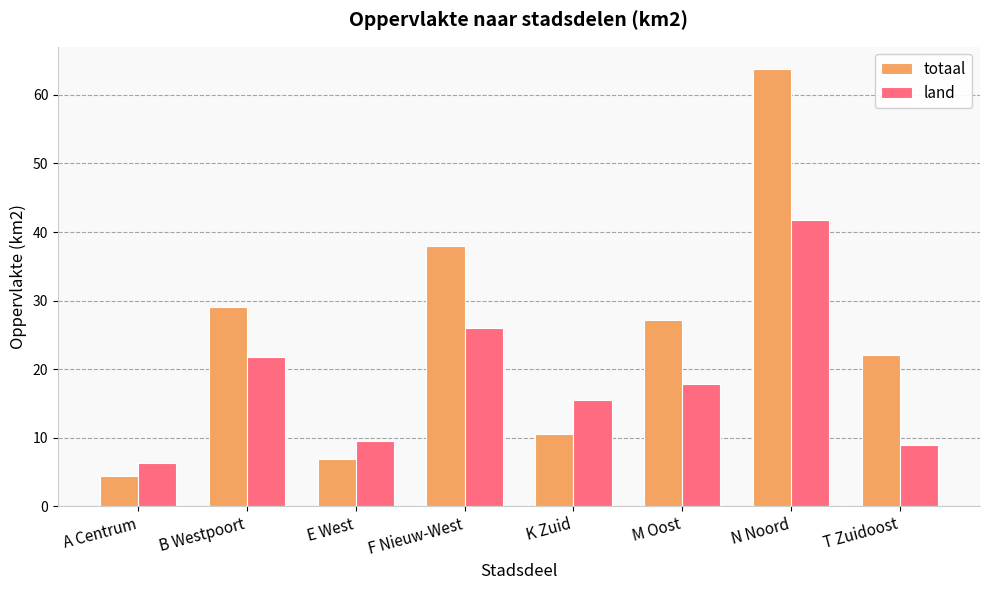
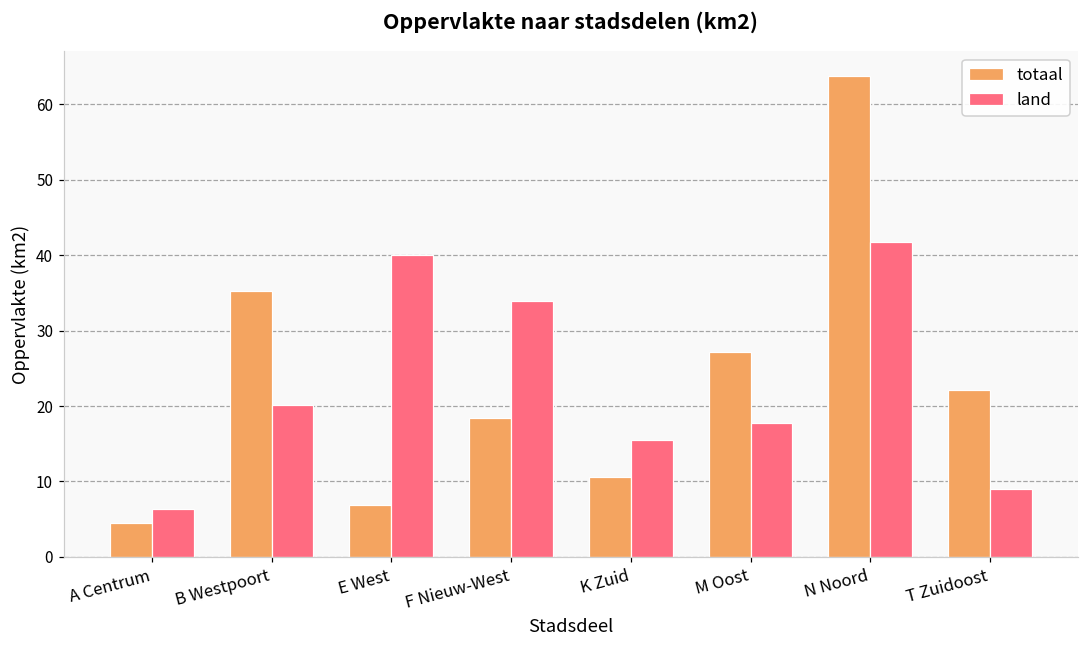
  {
    "totaal": {
      "A Centrum": 4,
-     "B Westpoort": 29,
+     "B Westpoort": 35,
      "E West": 7,
-     "F Nieuw-West": 38,
+     "F Nieuw-West": 18,
      "K Zuid": 11,
      "M Oost": 27,
      "N Noord": 64,
      "T Zuidoost": 22
    },
    "land": {
      "A Centrum": 6,
-     "B Westpoort": 22,
-     "E West": 9,
-     "F Nieuw-West": 26,
+     "B Westpoort": 20,
+     "E West": 40,
+     "F Nieuw-West": 34,
      "K Zuid": 15,
      "M Oost": 18,
      "N Noord": 42,
      "T Zuidoost": 9
    }
  }
